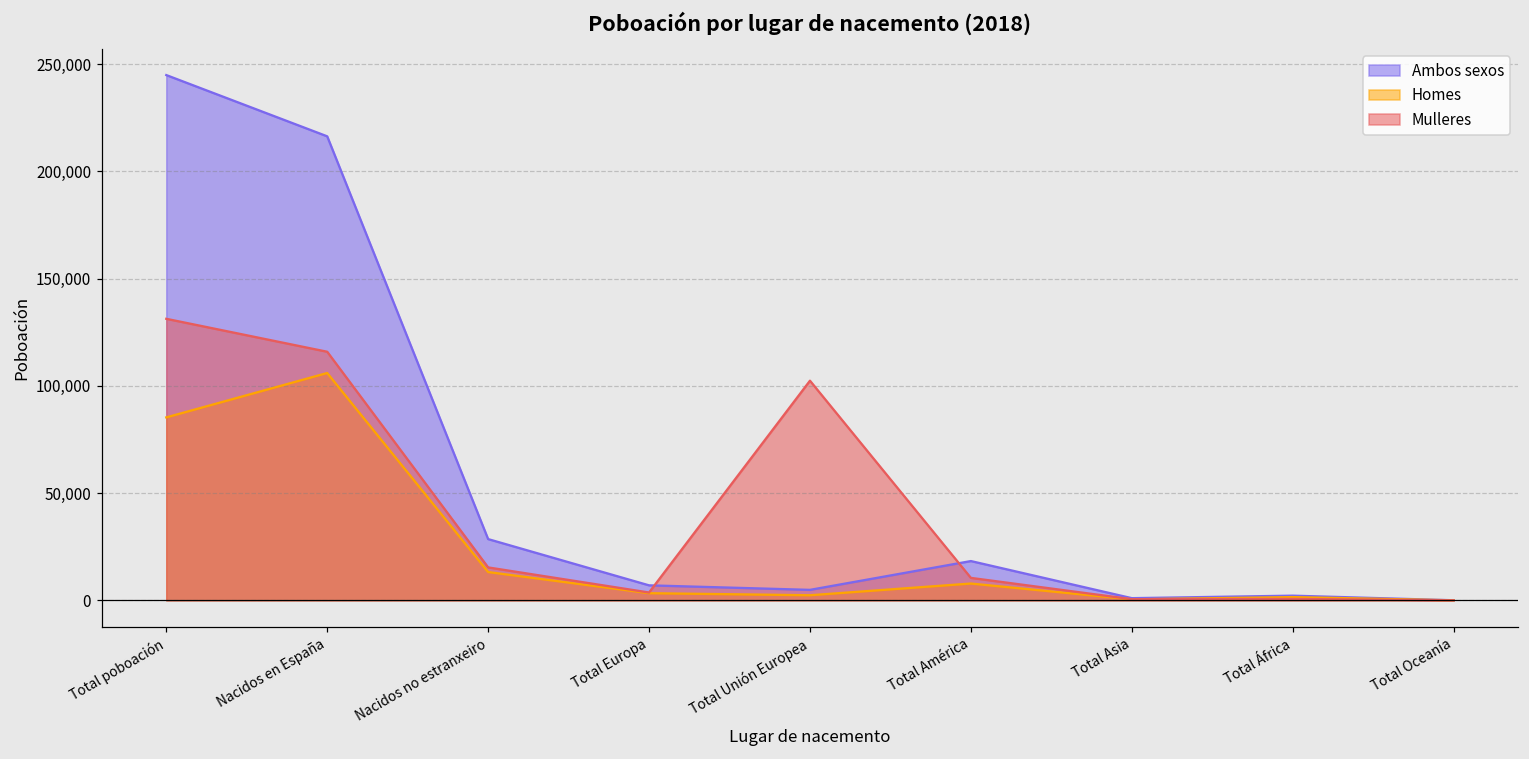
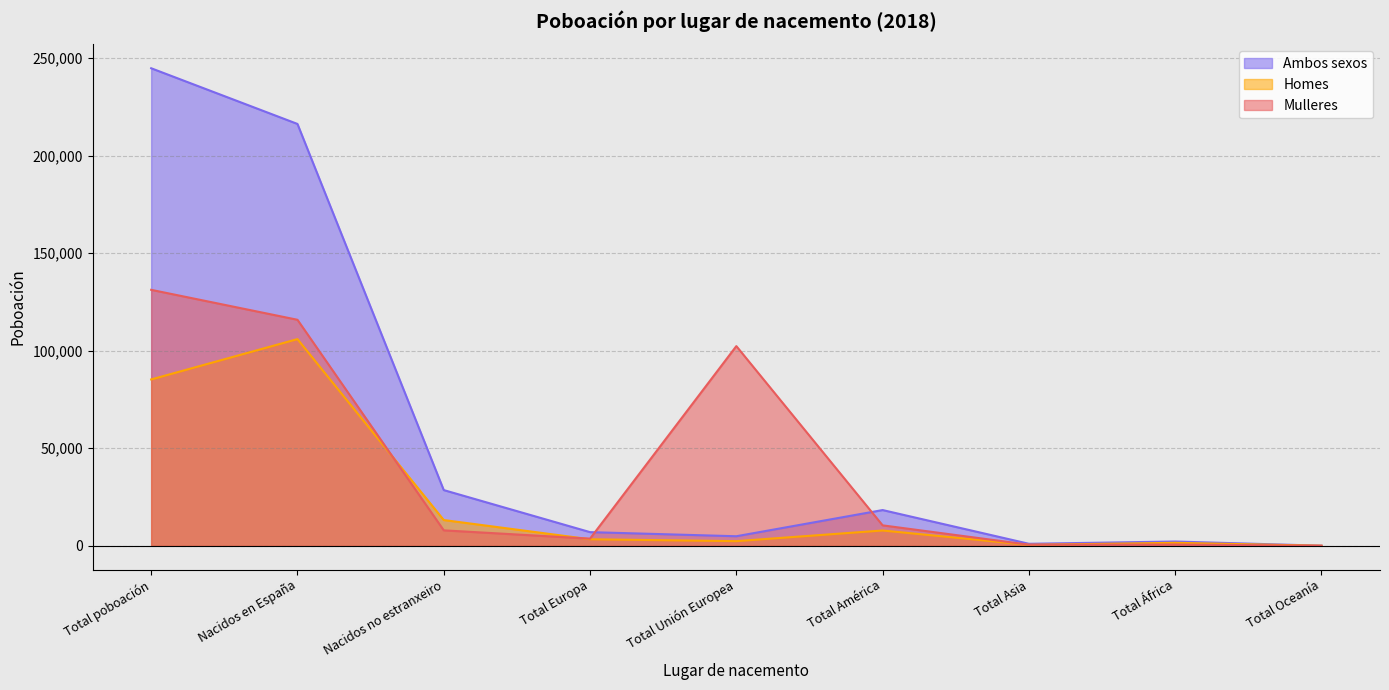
  {
    "Ambos sexos": {
      "Total poboación": "245,000",
      "Nacidos en España": "216,000",
      "Nacidos no estranxeiro": "29,000",
      "Total Europa": "7,000",
      "Total Unión Europea": "5,000",
      "Total América": "18,000"
    },
    "Homes": {
      "Total poboación": "85,000",
      "Nacidos en España": "106,000",
      "Nacidos no estranxeiro": "13,000",
      "Total Unión Europea": "2,000",
      "Total América": "8,000"
    },
    "Mulleres": {
      "Total poboación": "131,000",
      "Nacidos en España": "116,000",
-     "Nacidos no estranxeiro": "15,000",
+     "Nacidos no estranxeiro": "8,000",
      "Total Unión Europea": "102,000",
      "Total América": "10,000"
    }
  }
